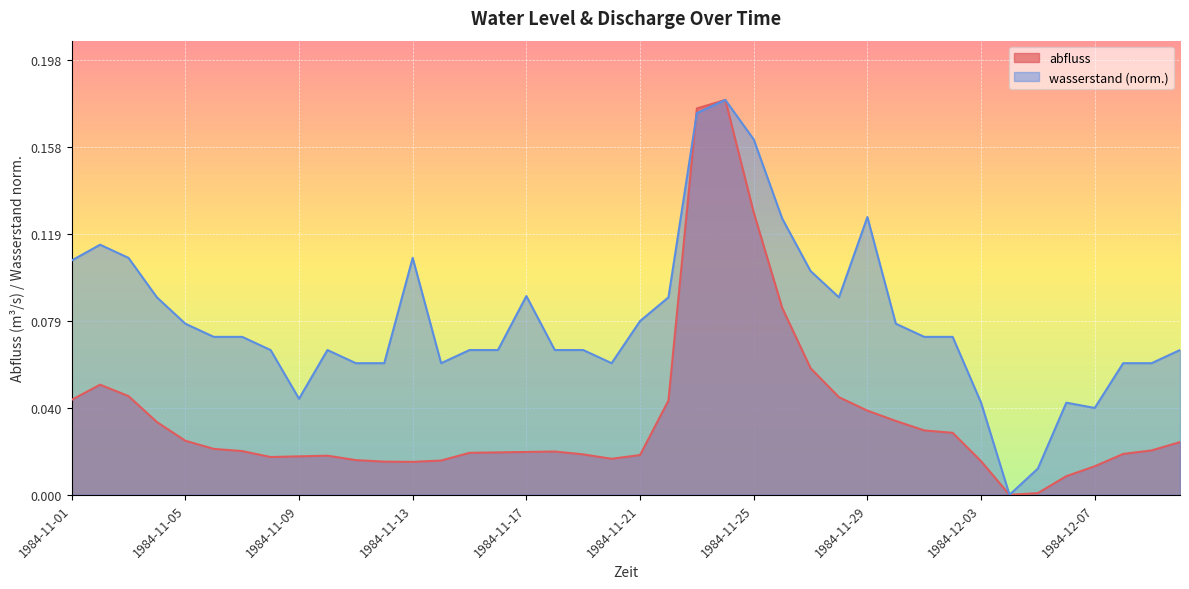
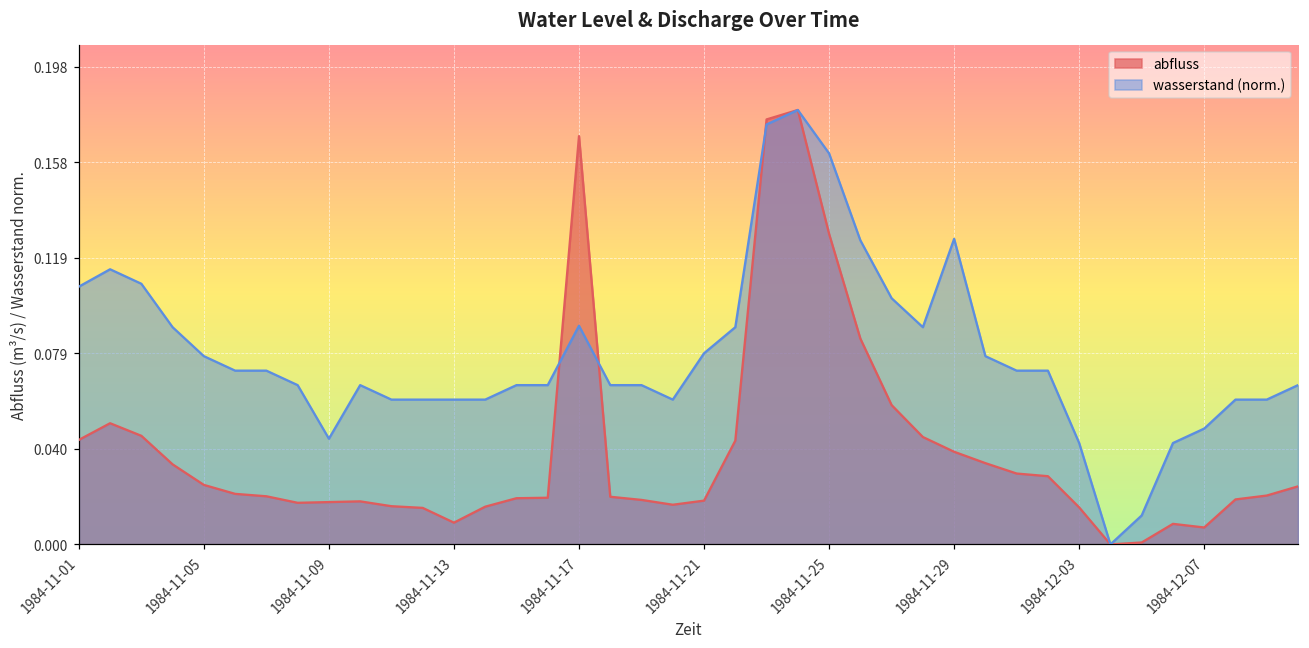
  {
    "abfluss": {
      "1984-11-01": 0.043,
      "1984-11-05": 0.025,
      "1984-11-09": 0.018,
-     "1984-11-13": 0.015,
-     "1984-11-17": 0.020,
+     "1984-11-13": 0.009,
+     "1984-11-17": 0.169,
      "1984-11-21": 0.018,
      "1984-11-25": 0.128,
      "1984-11-29": 0.038,
      "1984-12-03": 0.015,
-     "1984-12-07": 0.013
+     "1984-12-07": 0.007
    },
    "wasserstand (norm.)": {
      "1984-11-01": 0.107,
      "1984-11-05": 0.078,
      "1984-11-09": 0.044,
-     "1984-11-13": 0.108,
+     "1984-11-13": 0.060,
      "1984-11-17": 0.090,
      "1984-11-21": 0.079,
      "1984-11-25": 0.162,
      "1984-11-29": 0.126,
      "1984-12-03": 0.042,
-     "1984-12-07": 0.040
+     "1984-12-07": 0.048
    }
  }
